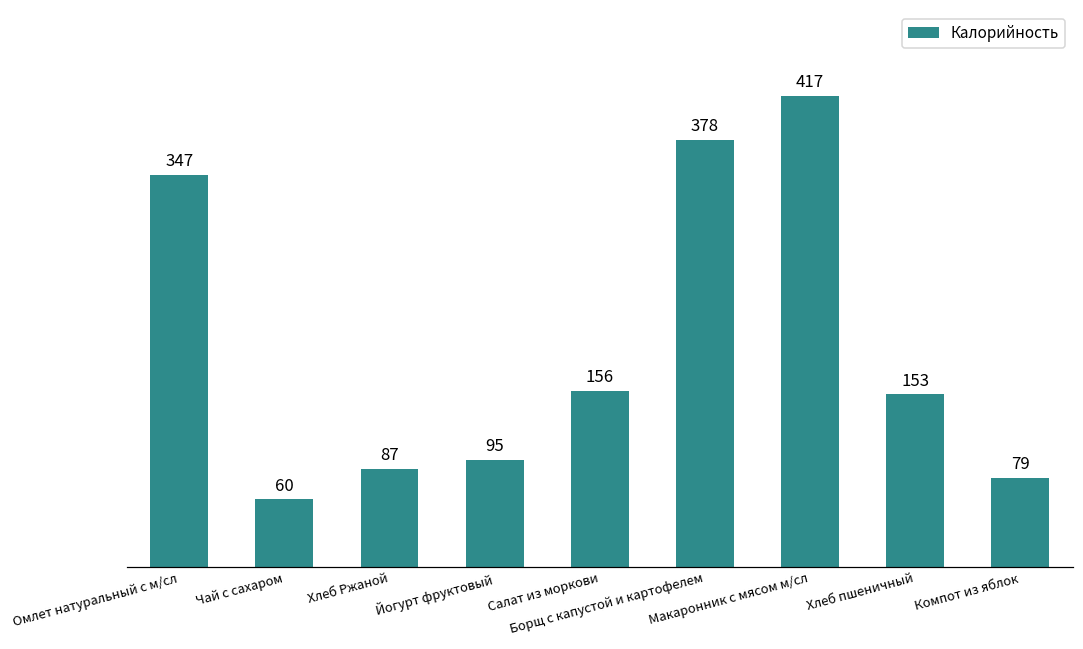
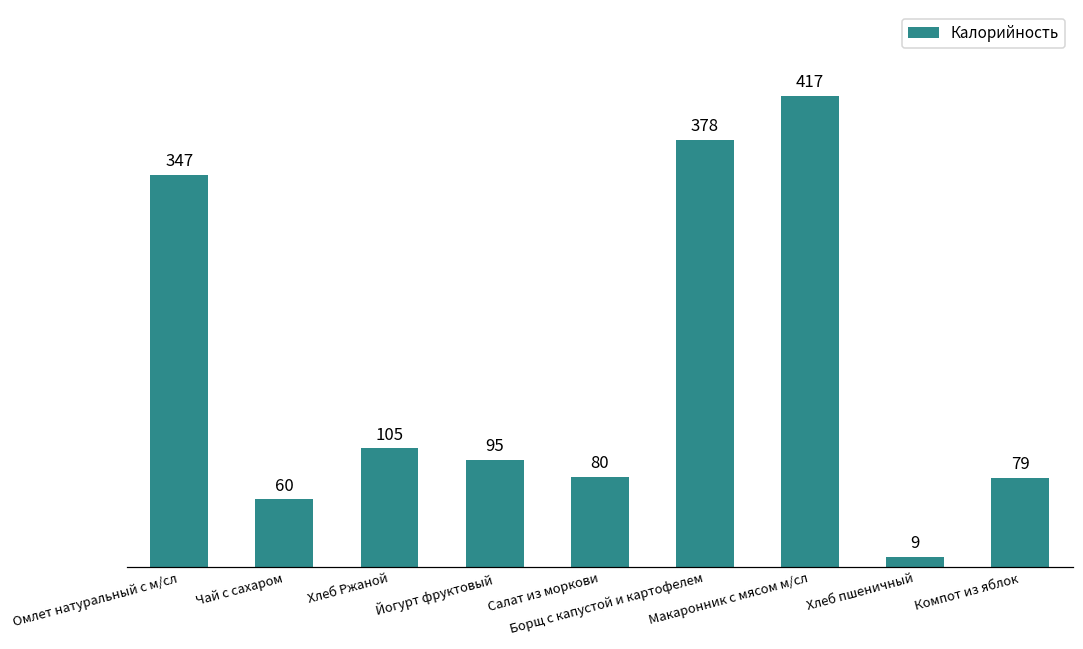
  {
    "Омлет натуральный с м/сл": 347,
    "Чай с сахаром": 60,
-   "Хлеб Ржаной": 87,
+   "Хлеб Ржаной": 105,
    "Йогурт фруктовый": 95,
-   "Салат из моркови": 156,
+   "Салат из моркови": 80,
    "Борщ с капустой и картофелем": 378,
    "Макаронник с мясом м/сл": 417,
-   "Хлеб пшеничный": 153,
+   "Хлеб пшеничный": 9,
    "Компот из яблок": 79
  }
